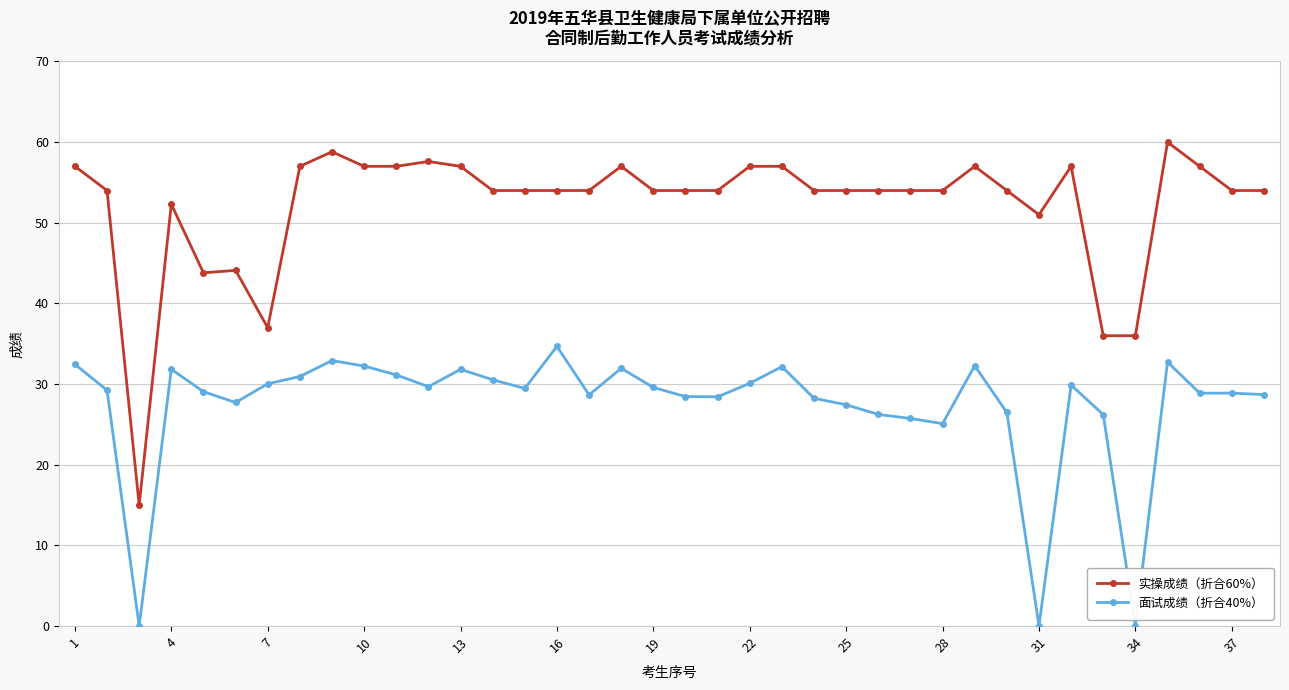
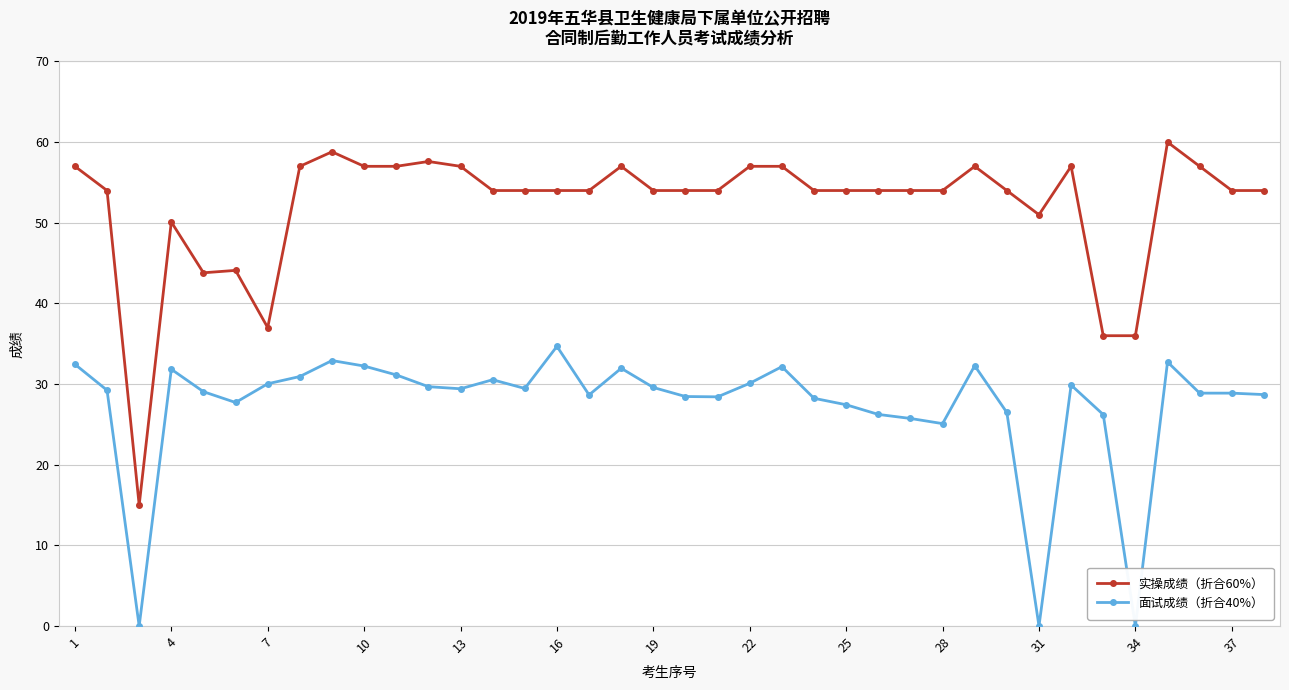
  {
    "实操成绩（折合60%）": {
      "1": 57,
-     "4": 52,
+     "4": 50,
      "7": 37,
      "10": 57,
      "13": 57,
      "16": 54,
      "19": 54,
      "22": 57,
      "25": 54,
      "28": 54,
      "31": 51,
      "34": 36,
      "37": 54
    },
    "面试成绩（折合40%）": {
      "1": 32,
      "4": 32,
      "7": 30,
      "10": 32,
-     "13": 32,
+     "13": 29,
      "16": 35,
      "19": 30,
      "22": 30,
      "25": 27,
      "28": 25,
      "31": 0,
      "34": 0,
      "37": 29
    }
  }
